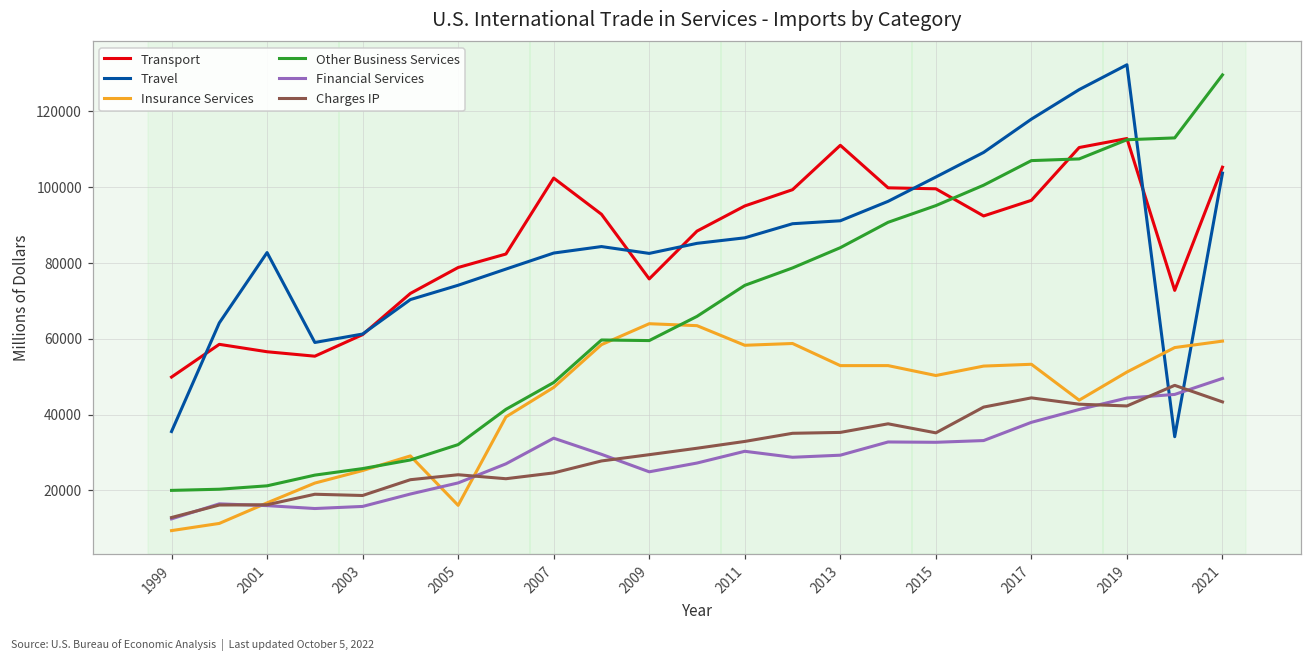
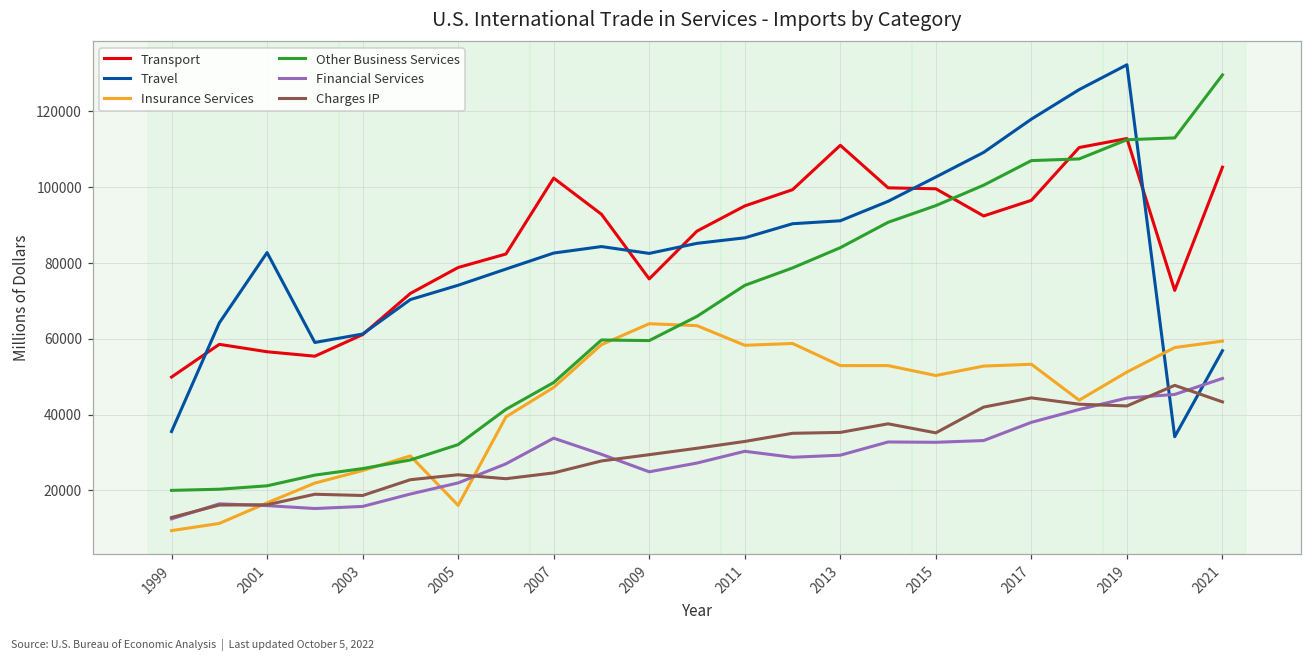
  {
    "Transport": {
      "1999": 50000,
      "2001": 57000,
      "2005": 79000,
      "2007": 102000,
      "2009": 76000,
      "2011": 95000,
      "2013": 111000,
      "2015": 100000,
      "2017": 97000,
      "2021": 105000
    },
    "Travel": {
      "1999": 36000,
      "2001": 83000,
      "2005": 74000,
      "2007": 83000,
      "2009": 83000,
      "2011": 87000,
      "2013": 91000,
      "2015": 103000,
      "2017": 118000,
      "2019": 132000,
-     "2021": 104000
+     "2021": 57000
    },
    "Insurance Services": {
      "1999": 9000,
      "2005": 16000,
      "2007": 47000,
      "2009": 64000,
      "2011": 58000,
      "2013": 53000,
      "2015": 50000,
      "2017": 53000,
      "2019": 51000,
      "2021": 59000
    },
    "Other Business Services": {
      "1999": 20000,
      "2001": 21000,
      "2005": 32000,
      "2007": 48000,
      "2009": 60000,
      "2011": 74000,
      "2013": 84000,
      "2015": 95000,
      "2017": 107000,
      "2021": 130000
    },
    "Financial Services": {
      "2003": 16000,
      "2005": 22000,
      "2007": 34000,
      "2009": 25000,
      "2011": 30000,
      "2013": 29000,
      "2015": 33000,
      "2017": 38000,
      "2019": 44000,
      "2021": 50000
    },
    "Charges IP": {
      "2003": 19000,
      "2005": 24000,
      "2007": 25000,
      "2009": 29000,
      "2011": 33000,
      "2013": 35000,
      "2015": 35000,
      "2017": 44000,
      "2019": 42000,
      "2021": 43000
    }
  }
